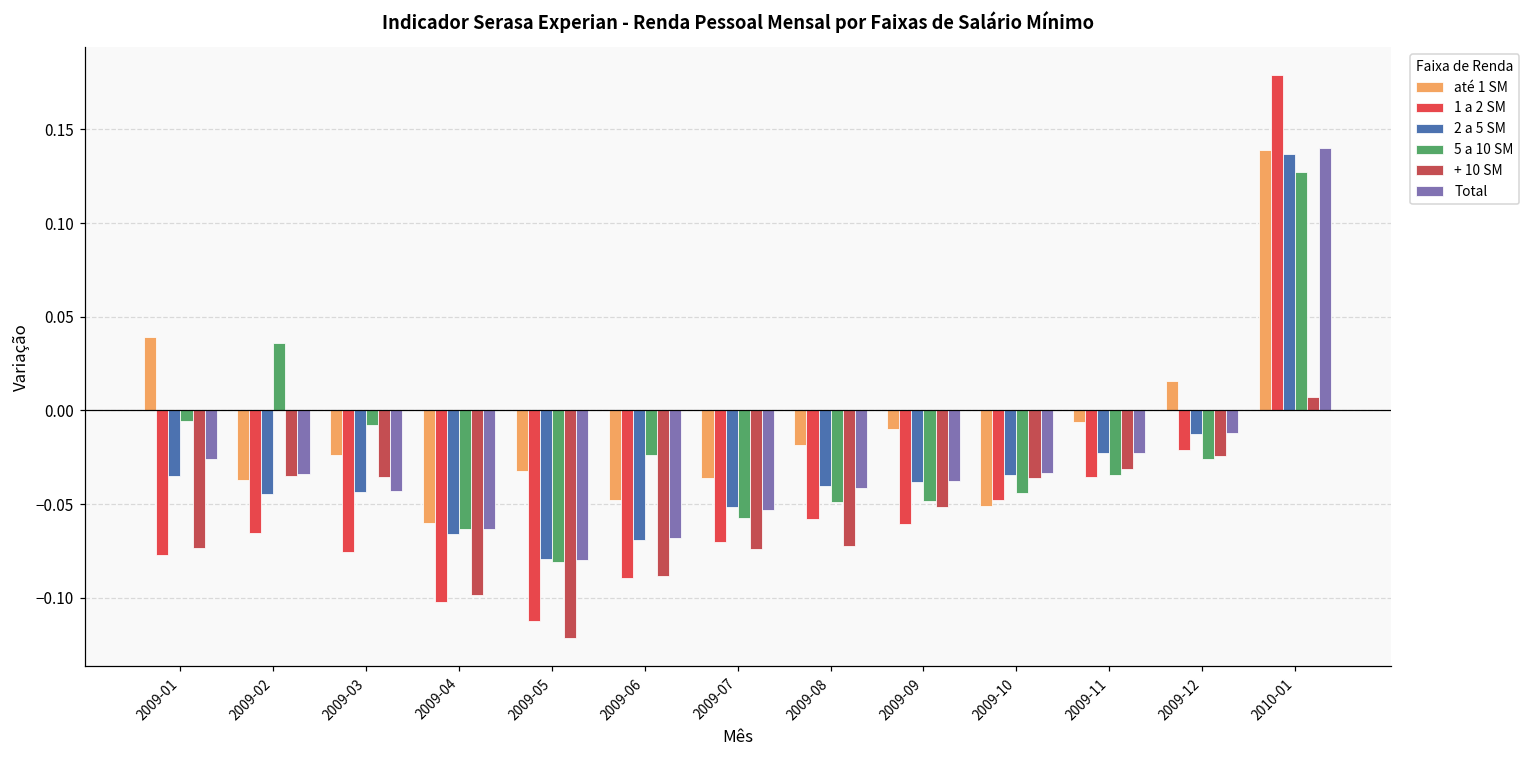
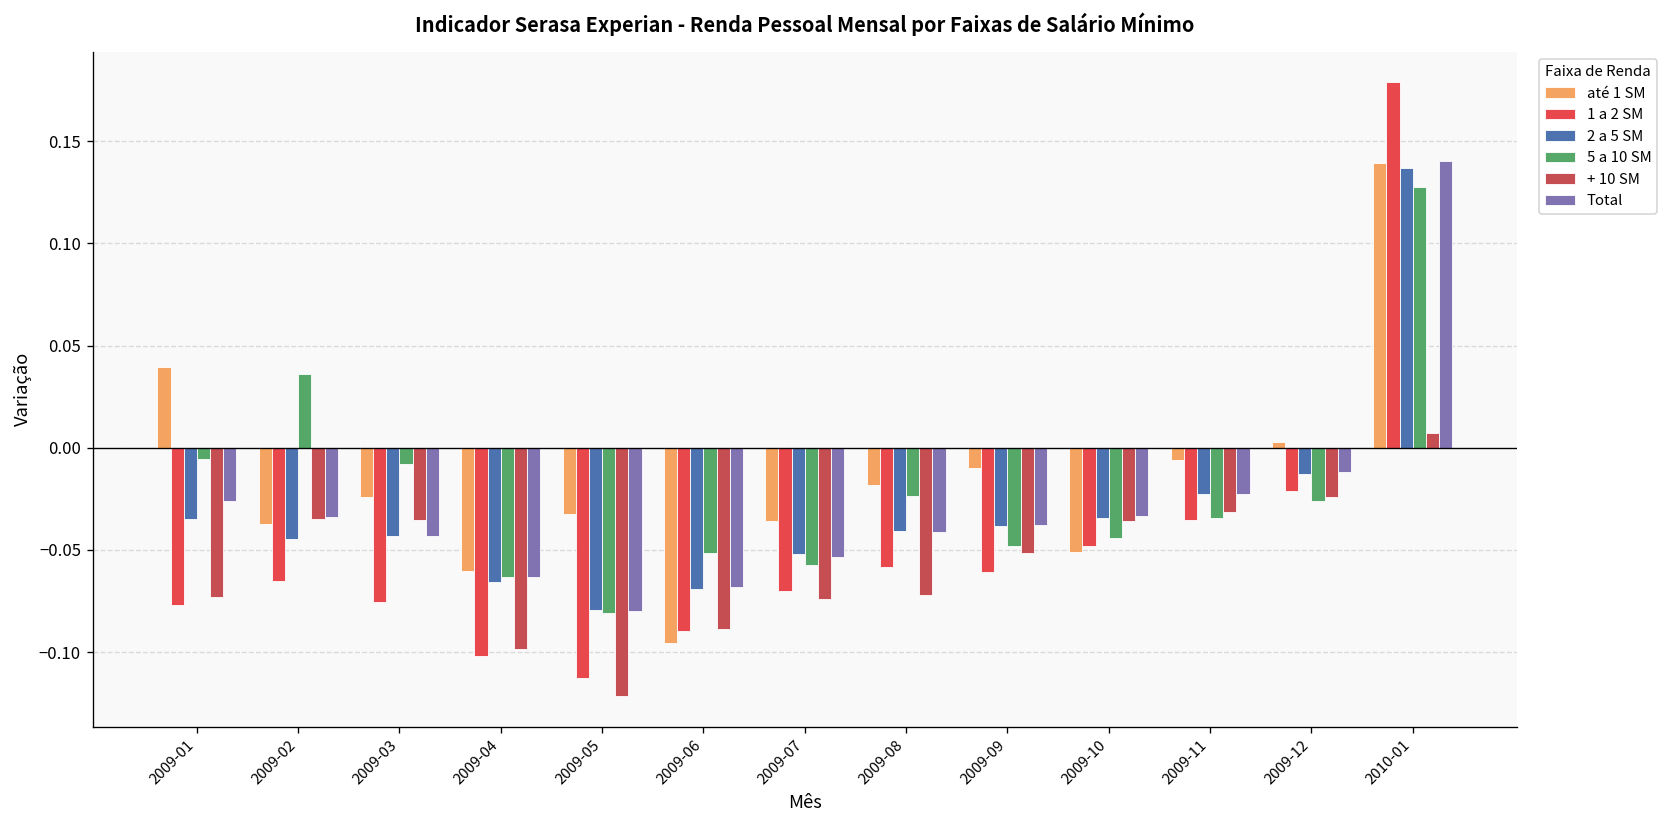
  {
    "até 1 SM": {
      "2009-01": 0.039,
      "2009-02": -0.037,
      "2009-03": -0.024,
      "2009-04": -0.060,
      "2009-05": -0.032,
-     "2009-06": -0.048,
+     "2009-06": -0.095,
      "2009-07": -0.036,
      "2009-08": -0.018,
      "2009-09": -0.010,
      "2009-10": -0.051,
      "2009-11": -0.006,
-     "2009-12": 0.016,
+     "2009-12": 0.003,
      "2010-01": 0.139
    },
    "5 a 10 SM": {
      "2009-01": -0.006,
      "2009-02": 0.036,
      "2009-03": -0.008,
      "2009-04": -0.063,
      "2009-05": -0.081,
-     "2009-06": -0.024,
+     "2009-06": -0.051,
      "2009-07": -0.057,
-     "2009-08": -0.049,
+     "2009-08": -0.024,
      "2009-09": -0.048,
      "2009-10": -0.044,
      "2009-11": -0.034,
      "2009-12": -0.026,
      "2010-01": 0.127
    }
  }
